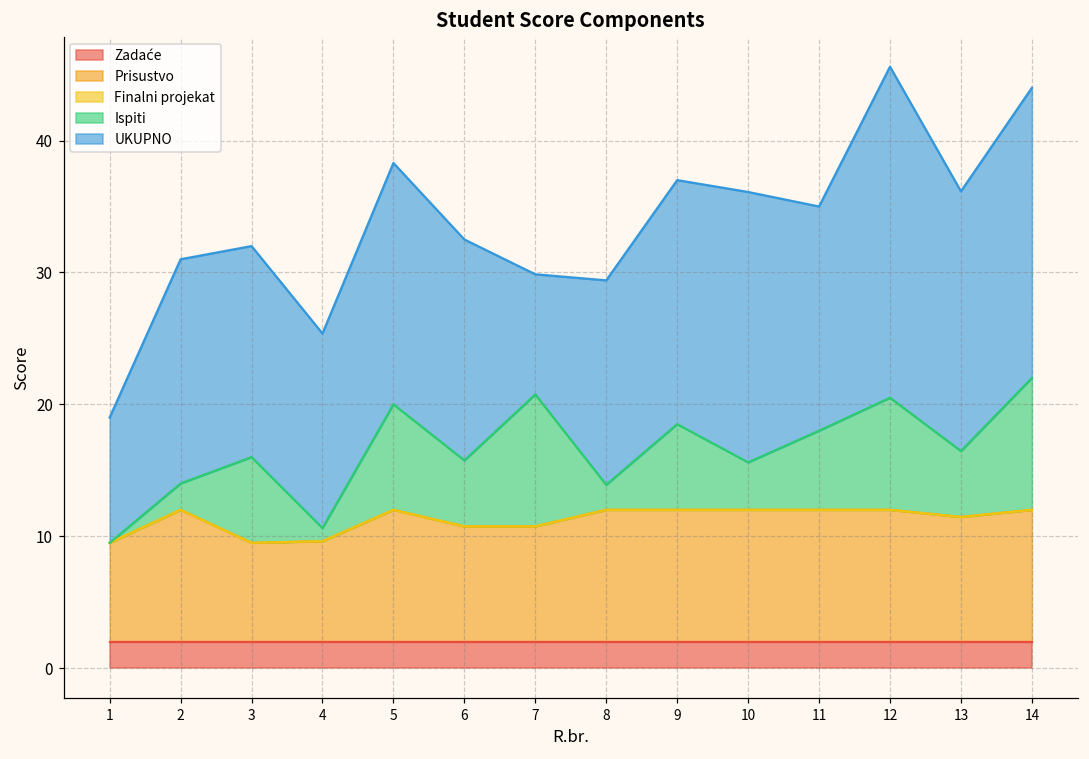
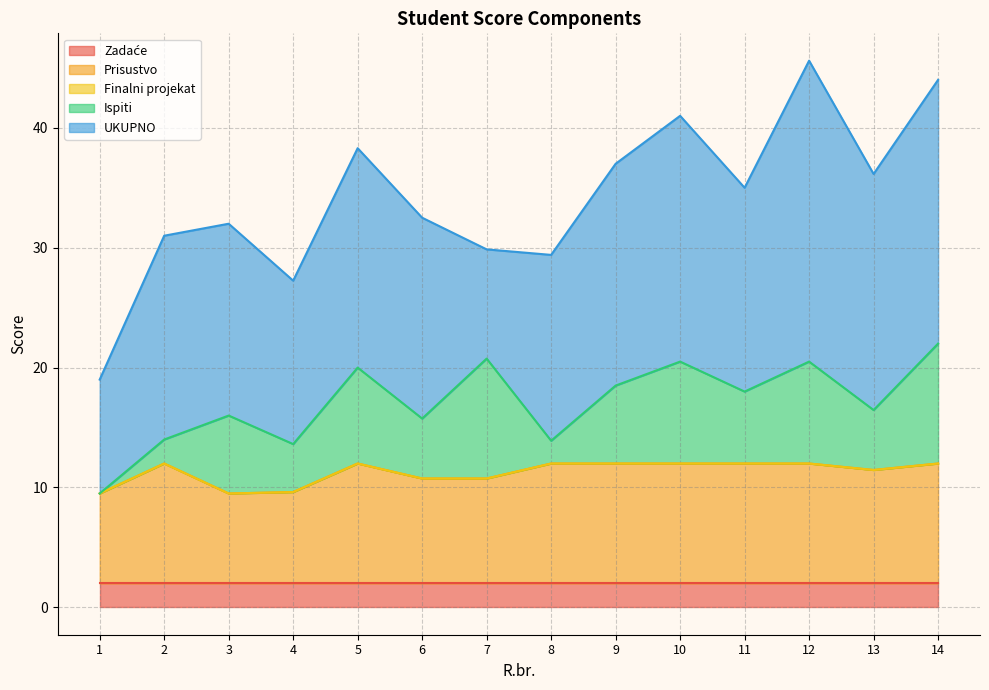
  {
    "Zadaće": {
      "1": 2.0,
      "2": 2.0,
      "3": 2.0,
      "4": 2.0,
      "5": 2.0,
      "6": 2.0,
      "7": 2.0,
      "8": 2.0,
      "9": 2.0,
      "10": 2.0,
      "11": 2.0,
      "12": 2.0,
      "13": 2.0,
      "14": 2.0
    },
    "Ispiti": {
      "2": 2.0,
      "3": 6.5,
-     "4": 1,
+     "4": 4,
      "5": 8.0,
      "6": 5.0,
      "7": 10.0,
      "8": 1.9,
      "9": 6.5,
-     "10": 3.6,
+     "10": 8.5,
      "11": 6.0,
      "12": 8.5,
      "13": 5.0,
      "14": 10.0
    },
    "UKUPNO": {
      "1": 9.5,
      "2": 17.0,
      "3": 16.0,
-     "4": 14.8,
+     "4": 13.6,
      "5": 18.3,
      "6": 16.8,
      "7": 9.1,
      "8": 15.5,
      "9": 18.5,
      "10": 20.5,
      "11": 17.0,
      "12": 25.1,
      "13": 19.7,
      "14": 22.0
    }
  }
